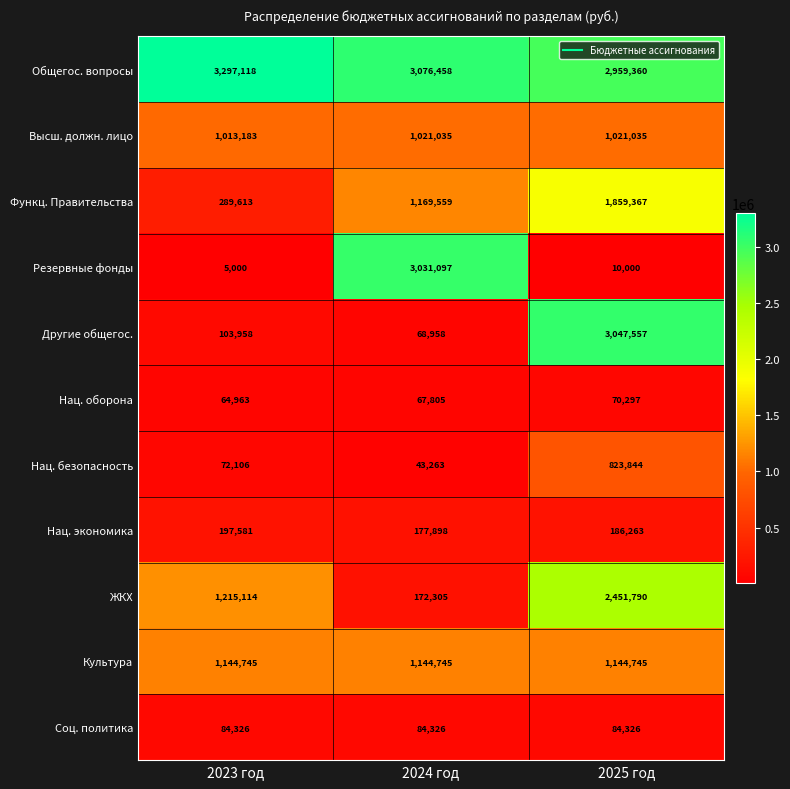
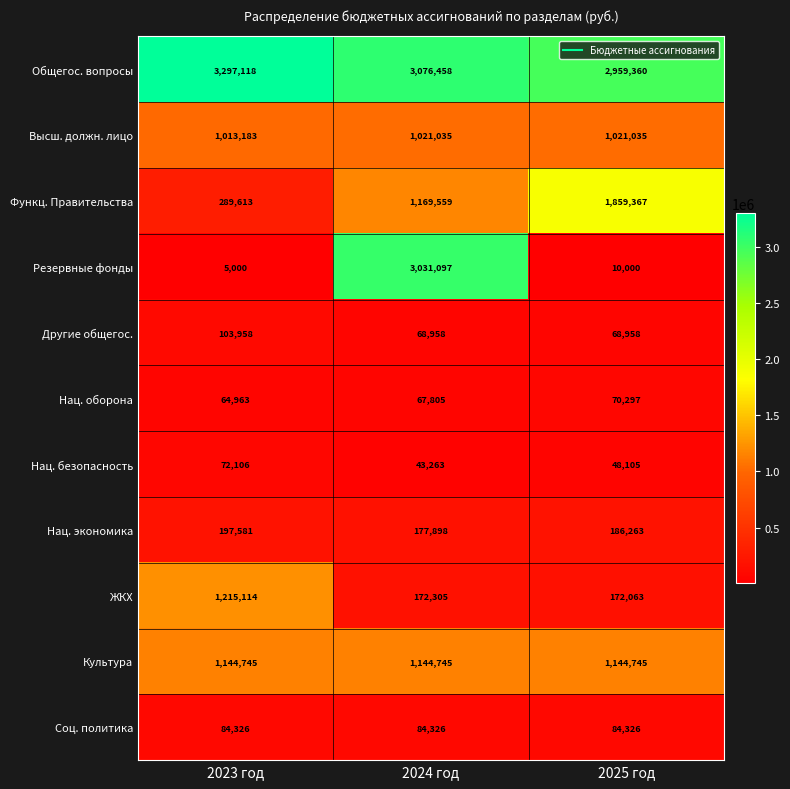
  {
    "Общегос. вопросы": {
      "2023 год": "3,297,118",
      "2024 год": "3,076,458",
      "2025 год": "2,959,360"
    },
    "Высш. должн. лицо": {
      "2023 год": "1,013,183",
      "2024 год": "1,021,035",
      "2025 год": "1,021,035"
    },
    "Функц. Правительства": {
      "2023 год": "289,613",
      "2024 год": "1,169,559",
      "2025 год": "1,859,367"
    },
    "Резервные фонды": {
      "2023 год": "5,000",
      "2024 год": "3,031,097",
      "2025 год": "10,000"
    },
    "Другие общегос.": {
      "2023 год": "103,958",
      "2024 год": "68,958",
-     "2025 год": "3,047,557"
+     "2025 год": "68,958"
    },
    "Нац. оборона": {
      "2023 год": "64,963",
      "2024 год": "67,805",
      "2025 год": "70,297"
    },
    "Нац. безопасность": {
      "2023 год": "72,106",
      "2024 год": "43,263",
-     "2025 год": "823,844"
+     "2025 год": "48,105"
    },
    "Нац. экономика": {
      "2023 год": "197,581",
      "2024 год": "177,898",
      "2025 год": "186,263"
    },
    "ЖКХ": {
      "2023 год": "1,215,114",
      "2024 год": "172,305",
-     "2025 год": "2,451,790"
+     "2025 год": "172,063"
    },
    "Культура": {
      "2023 год": "1,144,745",
      "2024 год": "1,144,745",
      "2025 год": "1,144,745"
    },
    "Соц. политика": {
      "2023 год": "84,326",
      "2024 год": "84,326",
      "2025 год": "84,326"
    }
  }
